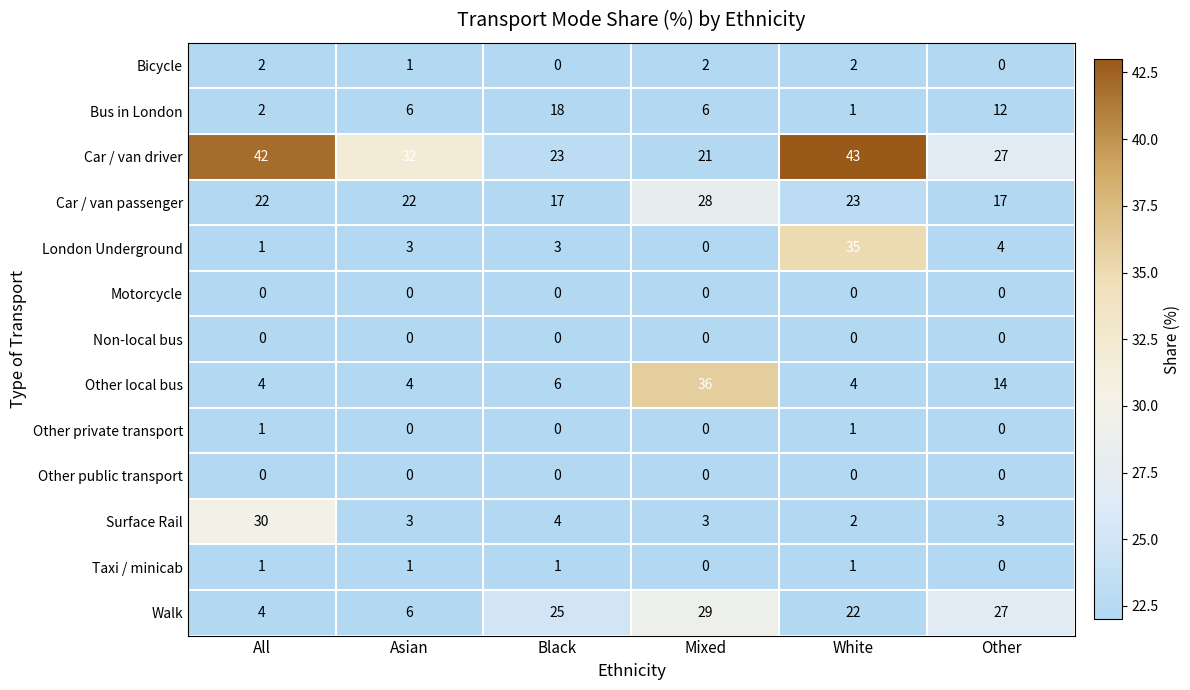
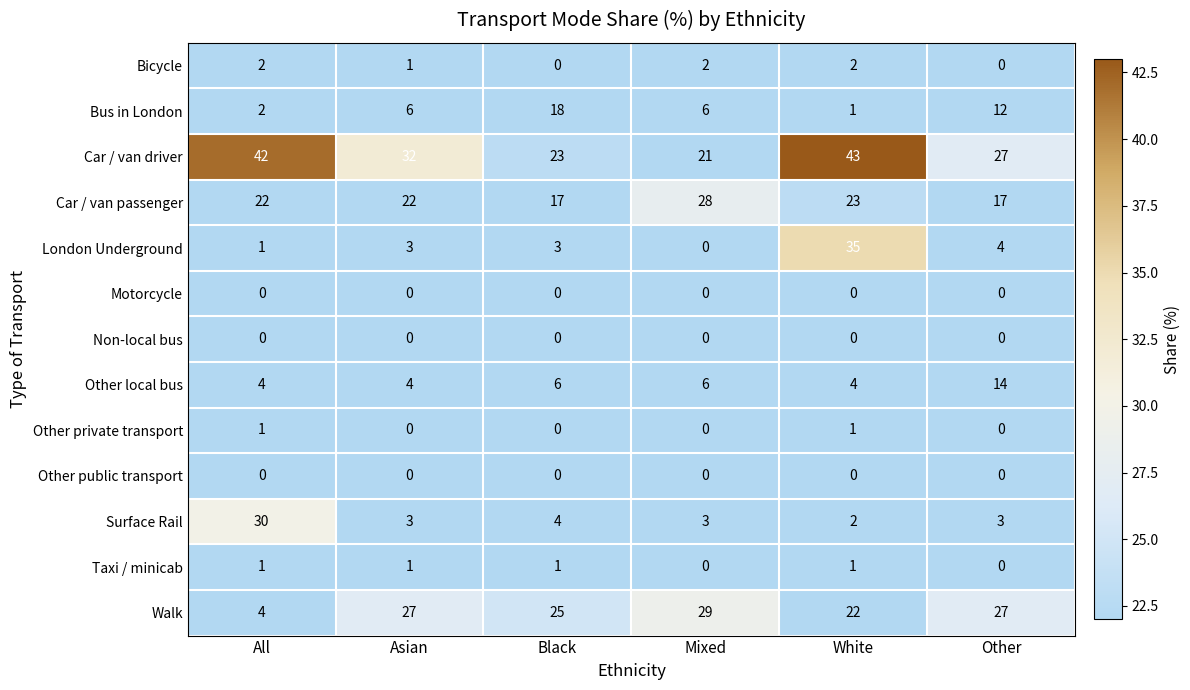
  {
    "Bicycle": {
      "All": 2,
      "Asian": 1,
      "Black": 0,
      "Mixed": 2,
      "White": 2,
      "Other": 0
    },
    "Bus in London": {
      "All": 2,
      "Asian": 6,
      "Black": 18,
      "Mixed": 6,
      "White": 1,
      "Other": 12
    },
    "Car / van driver": {
      "All": 42,
      "Black": 23,
      "Mixed": 21,
      "White": 43,
      "Other": 27
    },
    "Car / van passenger": {
      "All": 22,
      "Asian": 22,
      "Black": 17,
      "Mixed": 28,
      "White": 23,
      "Other": 17
    },
    "London Underground": {
      "All": 1,
      "Asian": 3,
      "Black": 3,
      "Mixed": 0,
      "White": 35,
      "Other": 4
    },
    "Motorcycle": {
      "All": 0,
      "Asian": 0,
      "Black": 0,
      "Mixed": 0,
      "White": 0,
      "Other": 0
    },
    "Non-local bus": {
      "All": 0,
      "Asian": 0,
      "Black": 0,
      "Mixed": 0,
      "White": 0,
      "Other": 0
    },
    "Other local bus": {
      "All": 4,
      "Asian": 4,
      "Black": 6,
-     "Mixed": 36,
+     "Mixed": 6,
      "White": 4,
      "Other": 14
    },
    "Other private transport": {
      "All": 1,
      "Asian": 0,
      "Black": 0,
      "Mixed": 0,
      "White": 1,
      "Other": 0
    },
    "Other public transport": {
      "All": 0,
      "Asian": 0,
      "Black": 0,
      "Mixed": 0,
      "White": 0,
      "Other": 0
    },
    "Surface Rail": {
      "All": 30,
      "Asian": 3,
      "Black": 4,
      "Mixed": 3,
      "White": 2,
      "Other": 3
    },
    "Taxi / minicab": {
      "All": 1,
      "Asian": 1,
      "Black": 1,
      "Mixed": 0,
      "White": 1,
      "Other": 0
    },
    "Walk": {
      "All": 4,
-     "Asian": 6,
+     "Asian": 27,
      "Black": 25,
      "Mixed": 29,
      "White": 22,
      "Other": 27
    }
  }
